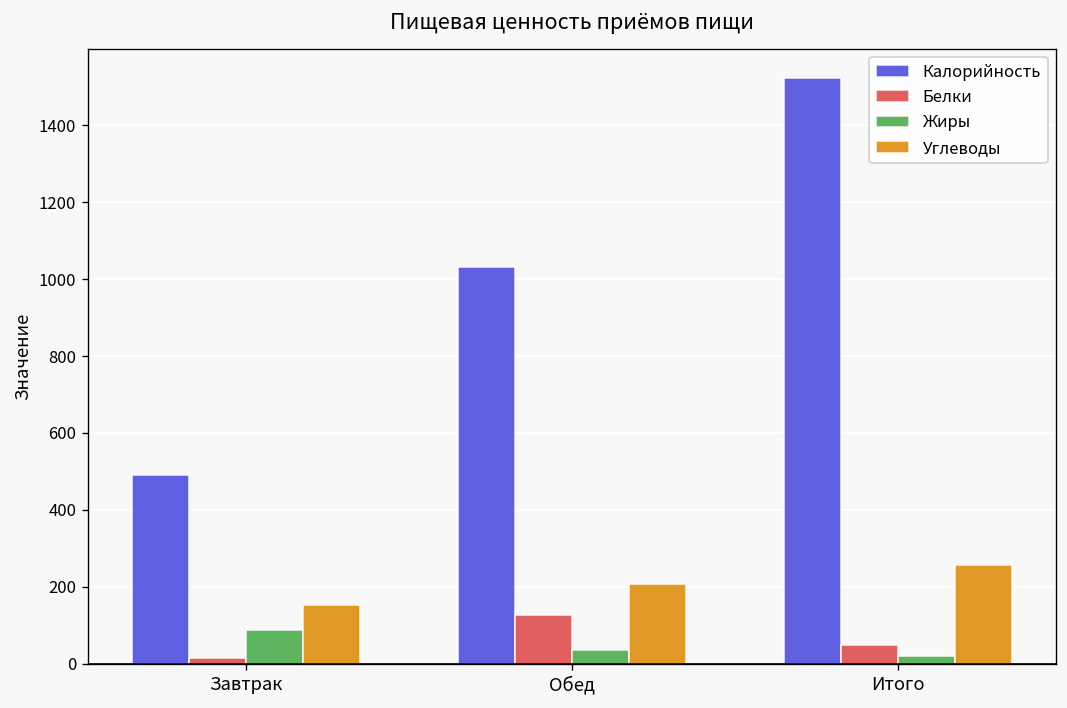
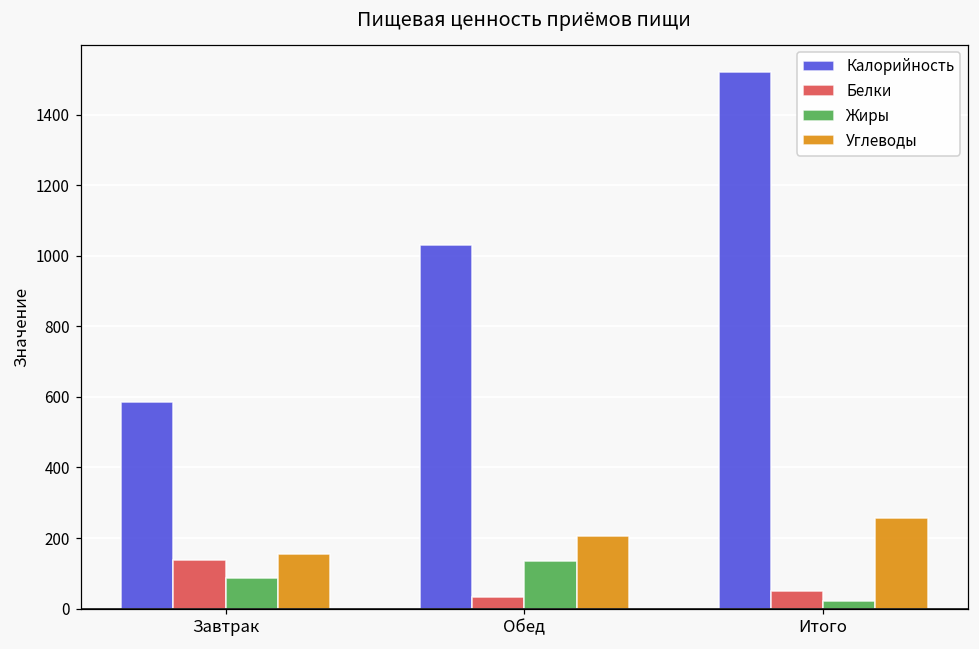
  {
    "Калорийность": {
-     "Завтрак": 490,
+     "Завтрак": 590,
      "Обед": 1030,
      "Итого": 1520
    },
    "Белки": {
-     "Завтрак": 20,
-     "Обед": 130,
+     "Завтрак": 140,
+     "Обед": 30,
      "Итого": 50
    },
    "Жиры": {
      "Завтрак": 90,
-     "Обед": 40,
+     "Обед": 140,
      "Итого": 20
    },
    "Углеводы": {
      "Завтрак": 150,
      "Обед": 210,
      "Итого": 260
    }
  }
